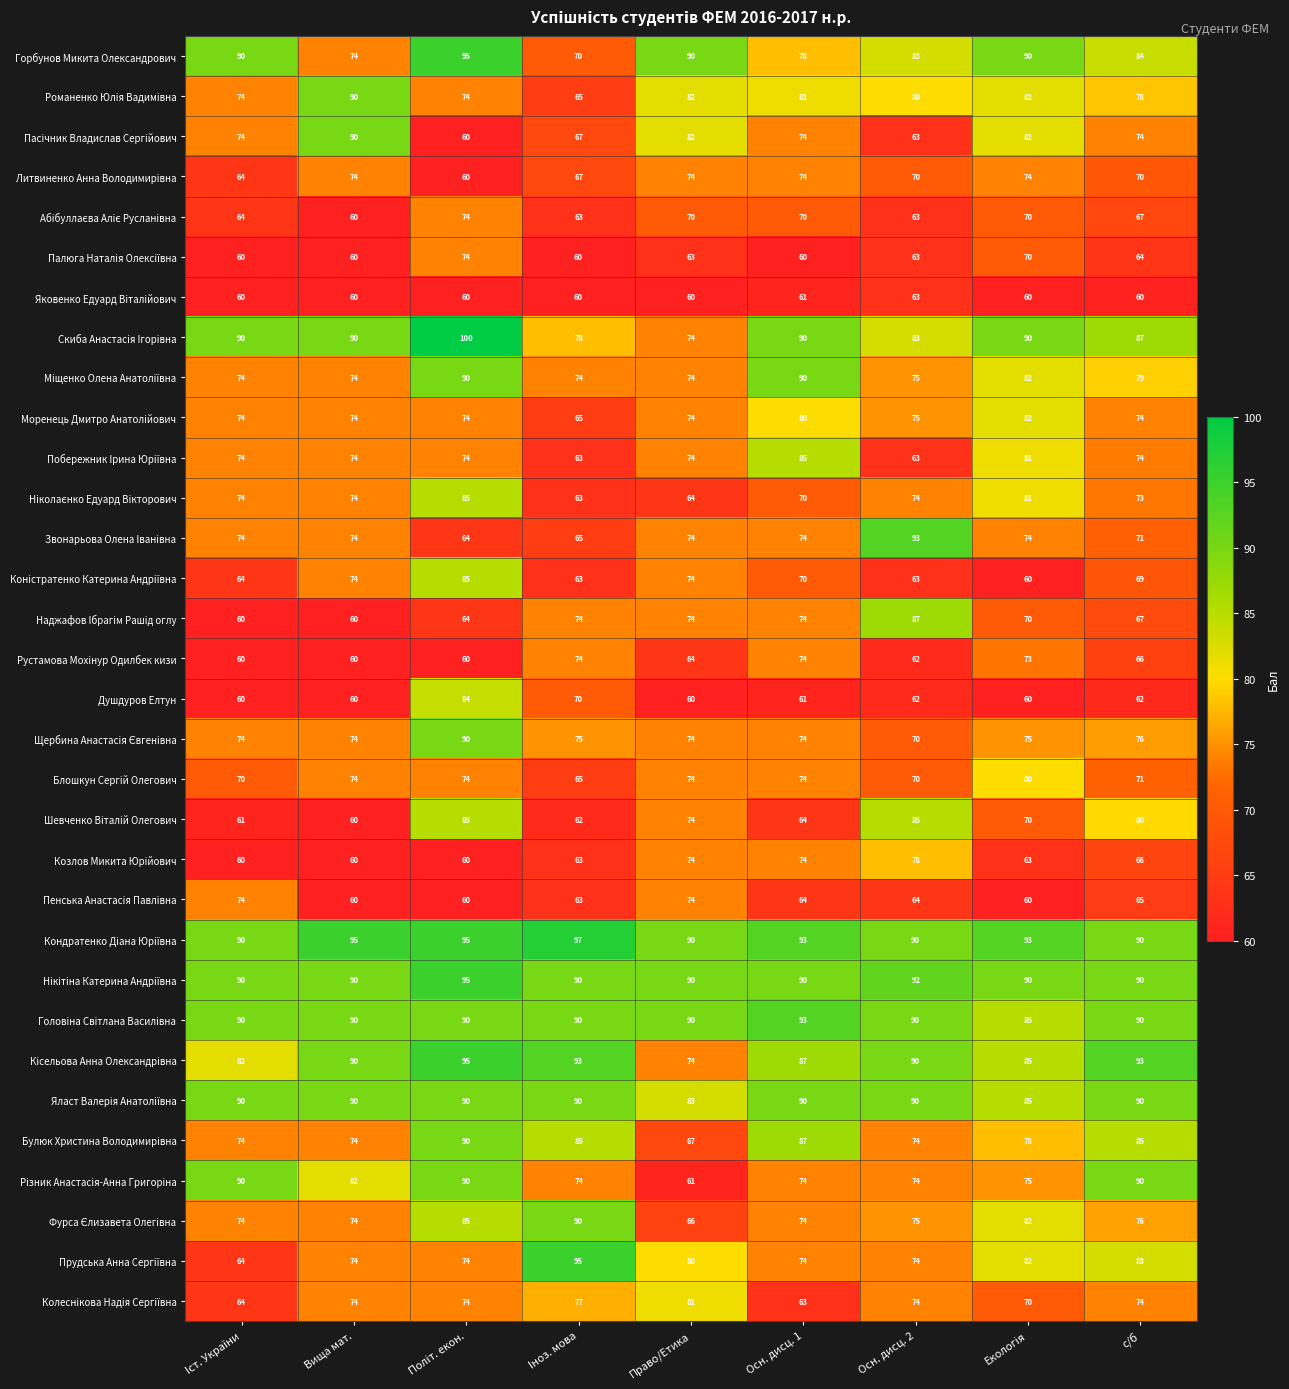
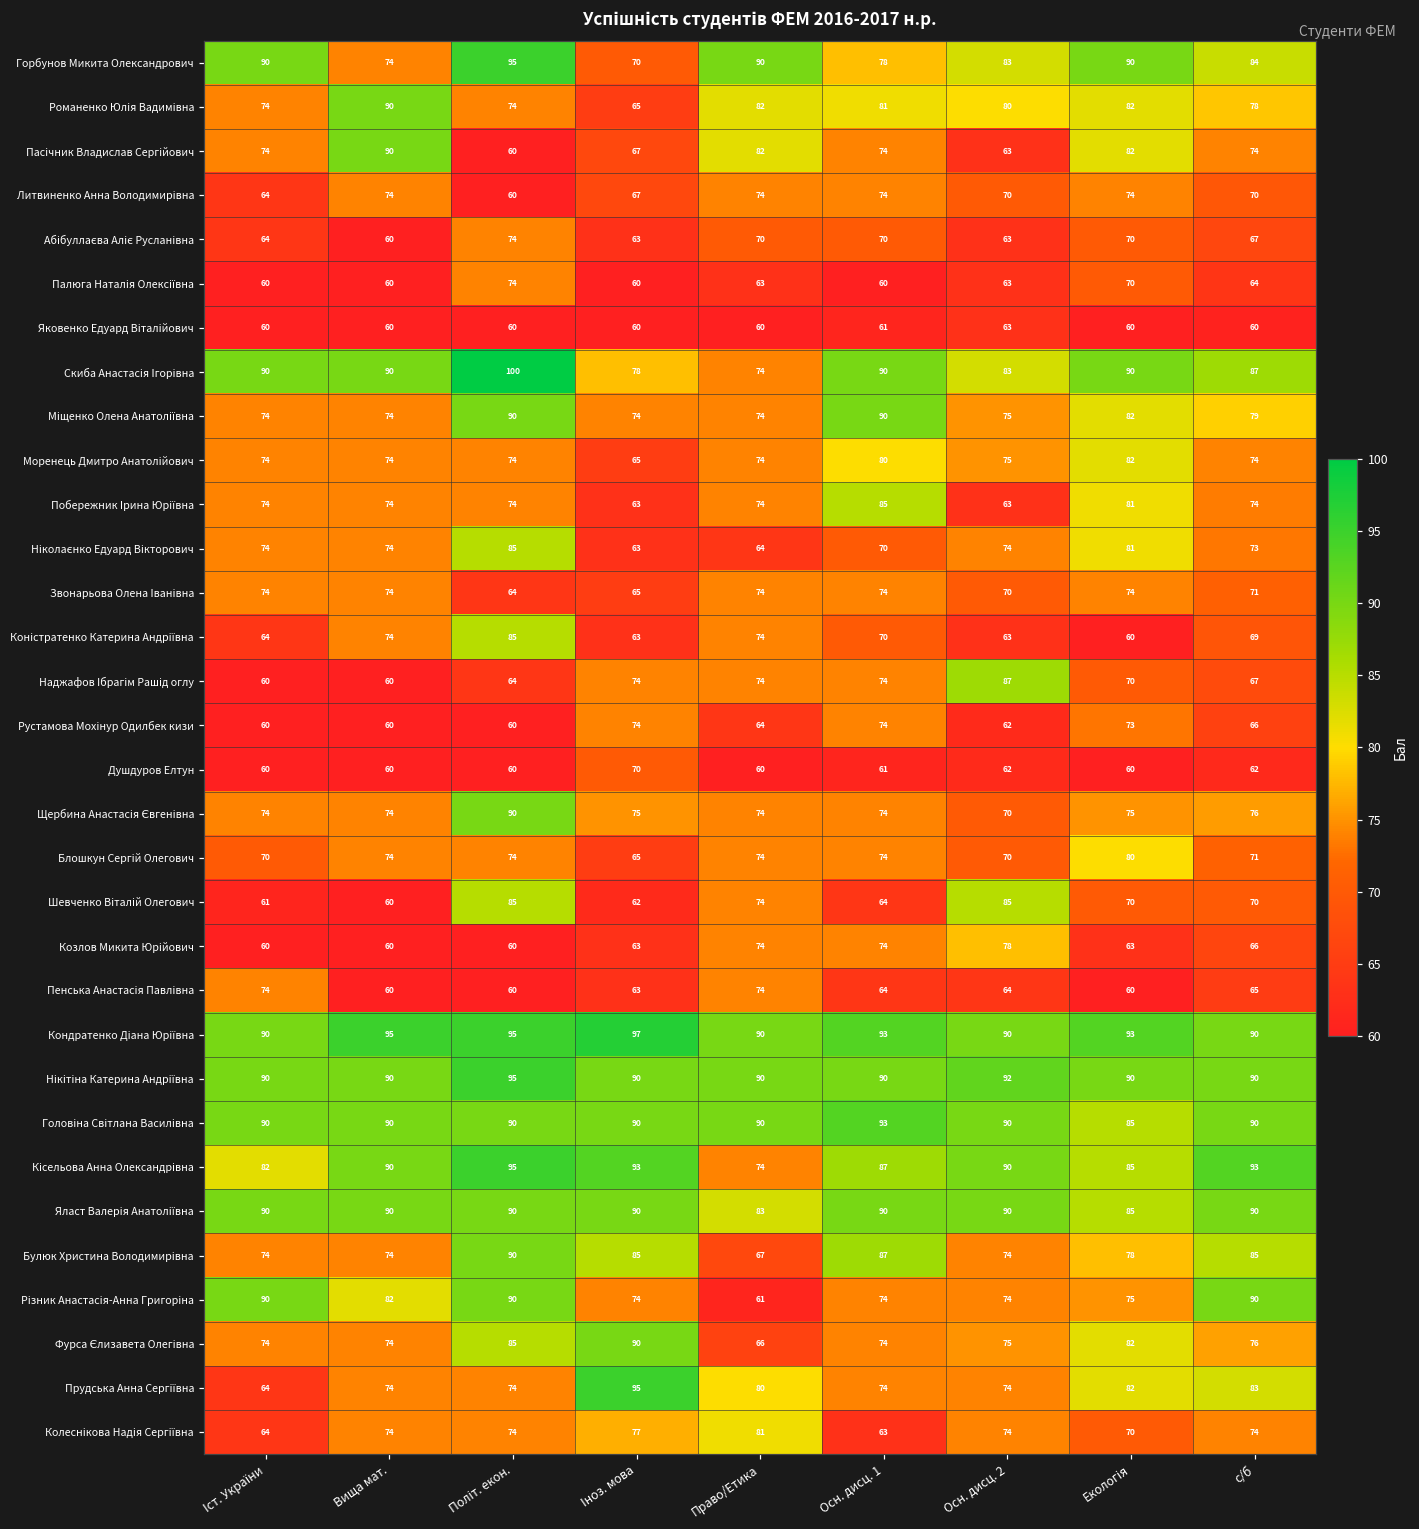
  {
    "Звонарьова Олена Іванівна": {
      "Іст. України": 74,
      "Вища мат.": 74,
      "Політ. екон.": 64,
      "Іноз. мова": 65,
      "Право/Етика": 74,
      "Осн. дисц. 1": 74,
-     "Осн. дисц. 2": 93,
+     "Осн. дисц. 2": 70,
      "Екологія": 74,
      "с/б": 71
    },
    "Душдуров Елтун": {
      "Іст. України": 60,
      "Вища мат.": 60,
-     "Політ. екон.": 84,
+     "Політ. екон.": 60,
      "Іноз. мова": 70,
      "Право/Етика": 60,
      "Осн. дисц. 1": 61,
      "Осн. дисц. 2": 62,
      "Екологія": 60,
      "с/б": 62
    },
    "Шевченко Віталій Олегович": {
      "Іст. України": 61,
      "Вища мат.": 60,
      "Політ. екон.": 85,
      "Іноз. мова": 62,
      "Право/Етика": 74,
      "Осн. дисц. 1": 64,
      "Осн. дисц. 2": 85,
      "Екологія": 70,
-     "с/б": 80
+     "с/б": 70
    }
  }
